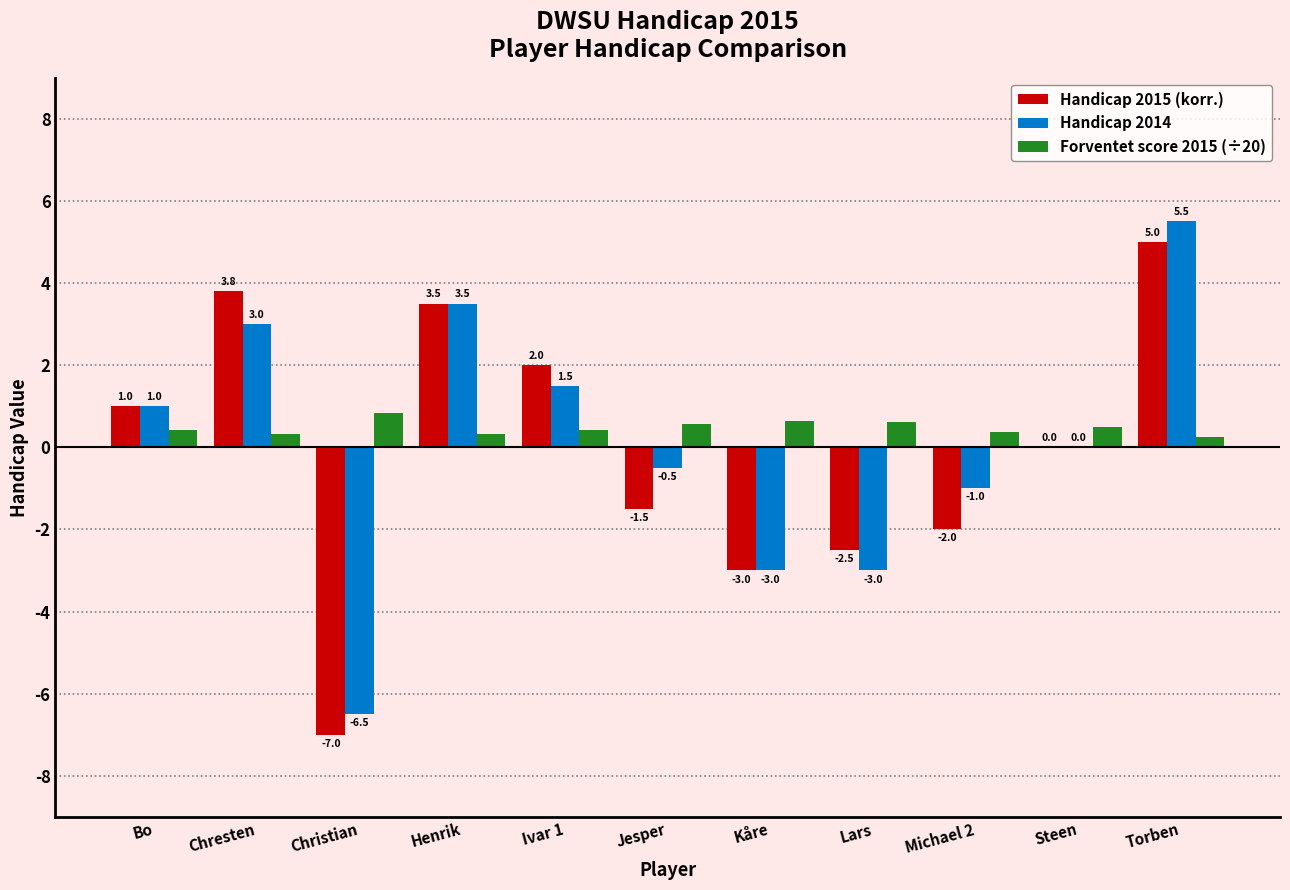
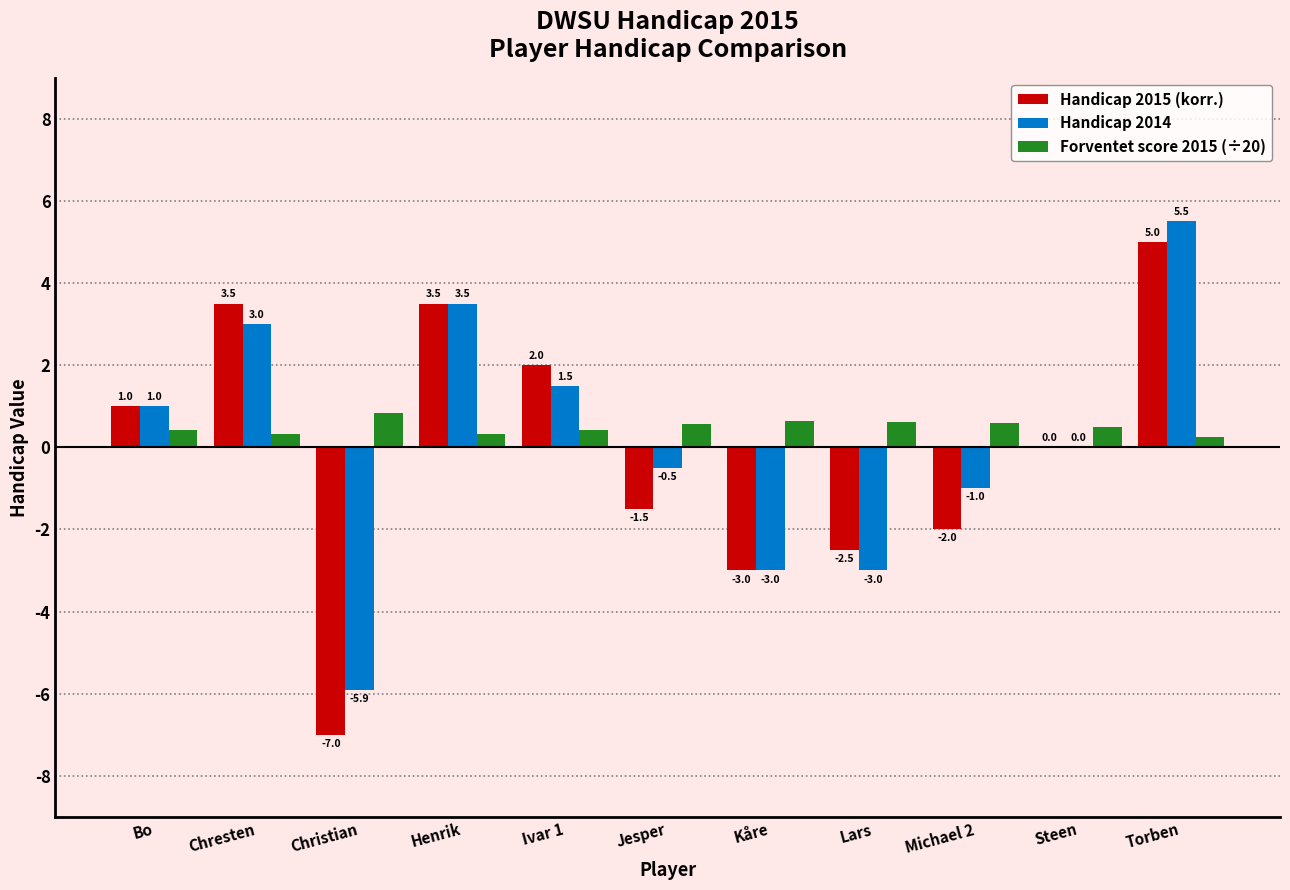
  {
    "Handicap 2015 (korr.)": {
      "Bo": 1.0,
-     "Chresten": 3.8,
+     "Chresten": 3.5,
      "Christian": -7.0,
      "Henrik": 3.5,
      "Ivar 1": 2.0,
      "Jesper": -1.5,
      "Kåre": -3.0,
      "Lars": -2.5,
      "Michael 2": -2.0,
      "Steen": 0.0,
      "Torben": 5.0
    },
    "Handicap 2014": {
      "Bo": 1.0,
      "Chresten": 3.0,
-     "Christian": -6.5,
+     "Christian": -5.9,
      "Henrik": 3.5,
      "Ivar 1": 1.5,
      "Jesper": -0.5,
      "Kåre": -3.0,
      "Lars": -3.0,
      "Michael 2": -1.0,
      "Steen": 0.0,
      "Torben": 5.5
    },
    "Forventet score 2015 (÷20)": {
      "Bo": 0.4,
      "Chresten": 0.3,
      "Christian": 0.8,
      "Henrik": 0.3,
      "Ivar 1": 0.4,
      "Jesper": 0.6,
      "Kåre": 0.6,
      "Lars": 0.6,
-     "Michael 2": 0.4,
+     "Michael 2": 0.6,
      "Steen": 0.5,
      "Torben": 0.2
    }
  }
